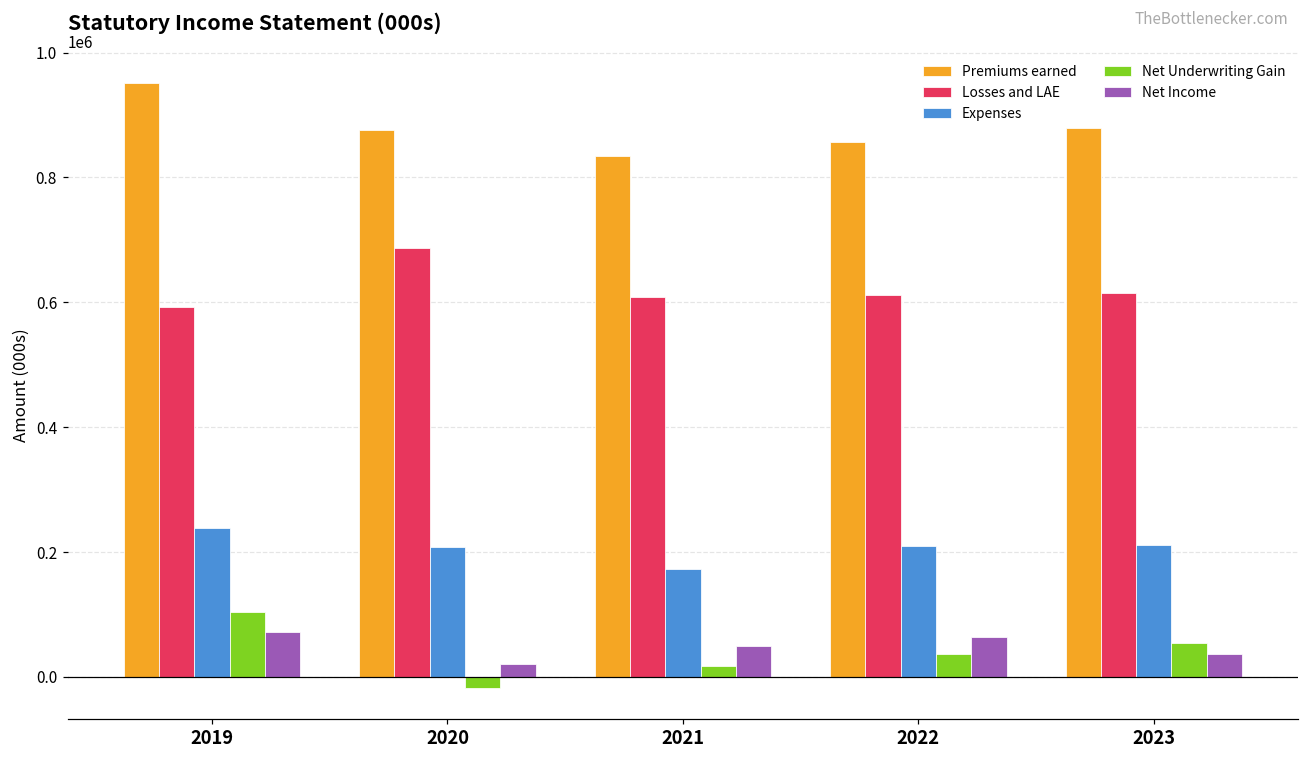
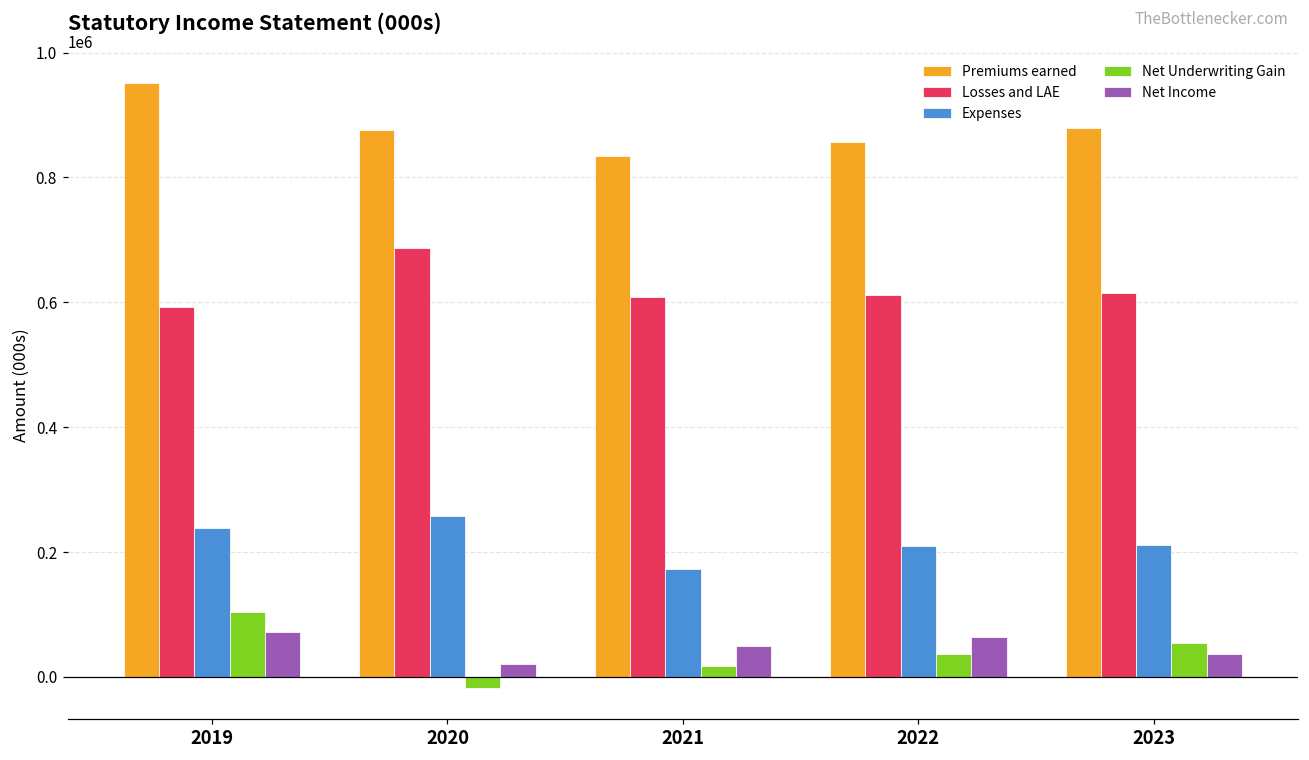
  {
    "Premiums earned": {
      "2019": 950000,
      "2020": 880000,
      "2021": 830000,
      "2022": 860000,
      "2023": 880000
    },
    "Losses and LAE": {
      "2019": 590000,
      "2020": 690000,
      "2021": 610000,
      "2022": 610000,
      "2023": 620000
    },
    "Expenses": {
      "2019": 240000,
-     "2020": 210000,
+     "2020": 260000,
      "2021": 170000,
      "2022": 210000,
      "2023": 210000
    },
    "Net Underwriting Gain": {
      "2019": 100000,
      "2020": -20000,
      "2021": 20000,
      "2022": 40000,
      "2023": 50000
    },
    "Net Income": {
      "2019": 70000,
      "2020": 20000,
      "2021": 50000,
      "2022": 60000,
      "2023": 40000
    }
  }
